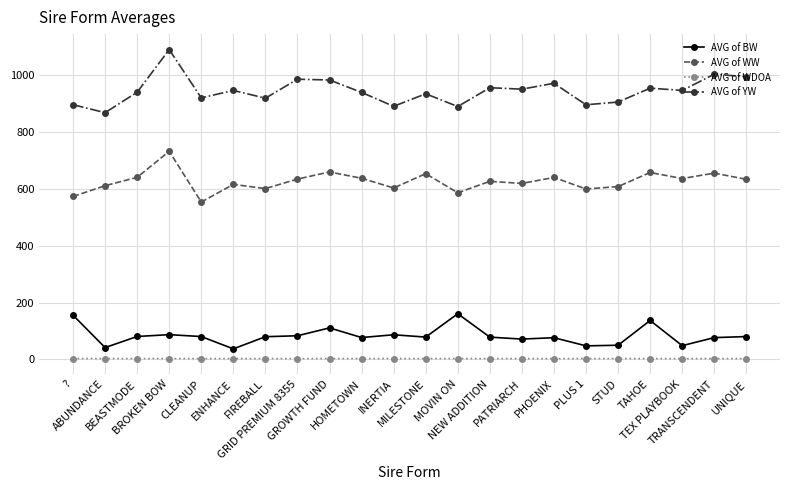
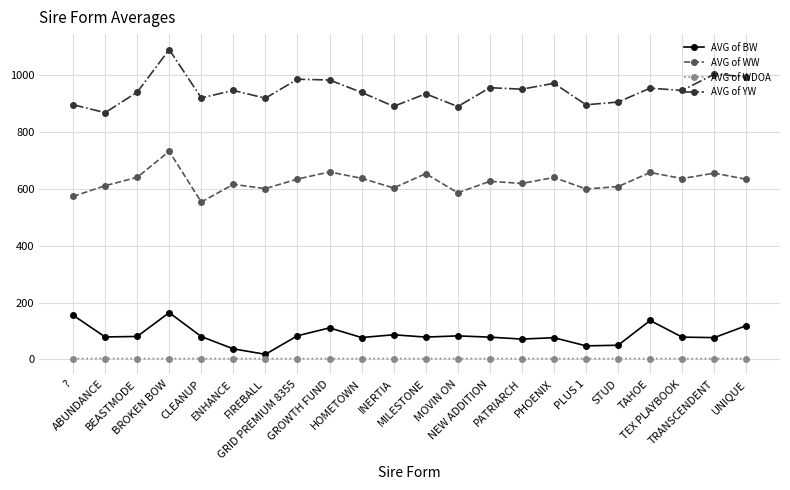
  {
    "AVG of BW": {
      "?": 160,
-     "ABUNDANCE": 40,
+     "ABUNDANCE": 80,
      "BEASTMODE": 80,
-     "BROKEN BOW": 90,
+     "BROKEN BOW": 160,
      "CLEANUP": 80,
      "ENHANCE": 40,
-     "FIREBALL": 80,
+     "FIREBALL": 20,
      "GRID PREMIUM 8355": 80,
      "GROWTH FUND": 110,
      "HOMETOWN": 80,
      "INERTIA": 90,
      "MILESTONE": 80,
-     "MOVIN ON": 160,
+     "MOVIN ON": 80,
      "NEW ADDITION": 80,
      "PATRIARCH": 70,
      "PHOENIX": 80,
      "PLUS 1": 50,
      "STUD": 50,
      "TAHOE": 140,
-     "TEX PLAYBOOK": 50,
+     "TEX PLAYBOOK": 80,
      "TRANSCENDENT": 80,
-     "UNIQUE": 80
+     "UNIQUE": 120
    },
    "AVG of WDOA": {
      "?": 0,
      "ABUNDANCE": 0,
      "BEASTMODE": 0,
      "BROKEN BOW": 0,
      "CLEANUP": 0,
      "ENHANCE": 0,
      "FIREBALL": 0,
      "GRID PREMIUM 8355": 0,
      "GROWTH FUND": 0,
      "HOMETOWN": 0,
      "INERTIA": 0,
      "MILESTONE": 0,
      "MOVIN ON": 0,
      "NEW ADDITION": 0,
      "PATRIARCH": 0,
      "PHOENIX": 0,
      "PLUS 1": 0,
      "STUD": 0,
      "TAHOE": 0,
      "TEX PLAYBOOK": 0,
      "TRANSCENDENT": 0,
      "UNIQUE": 0
    }
  }
